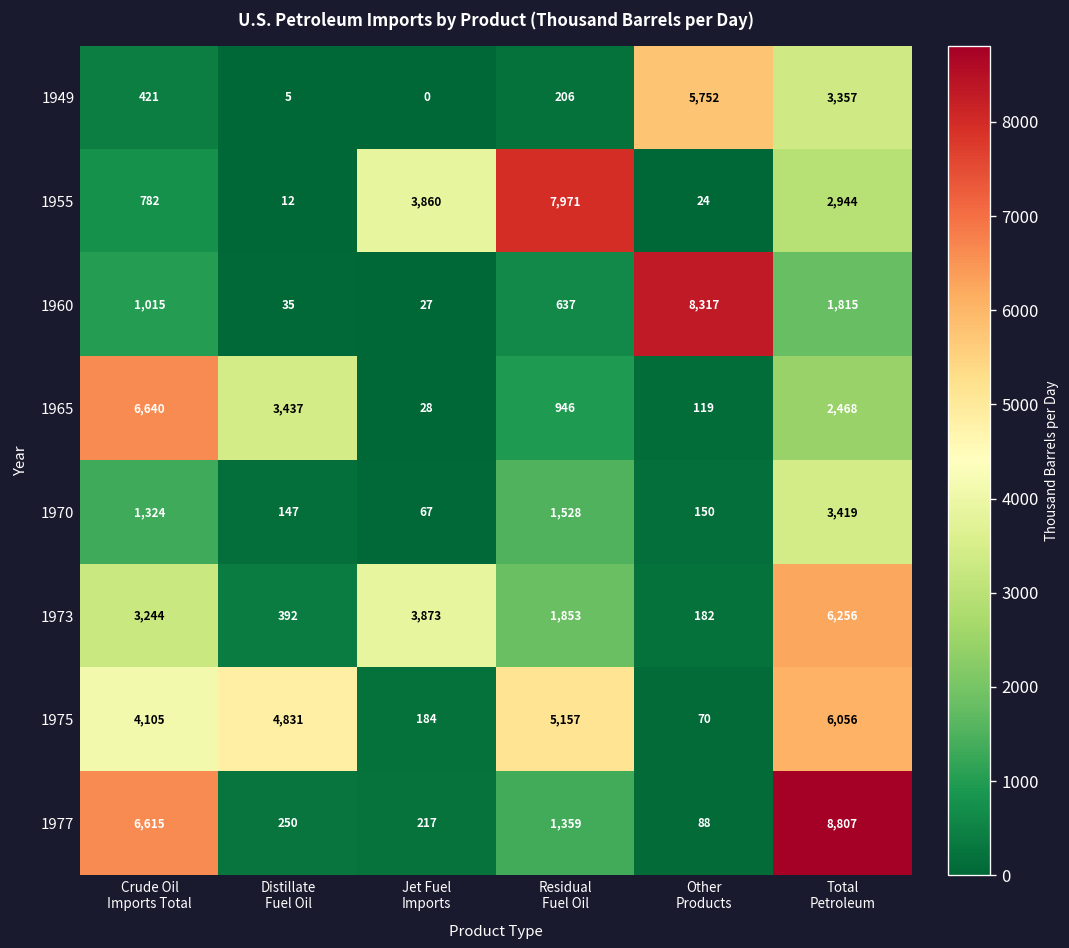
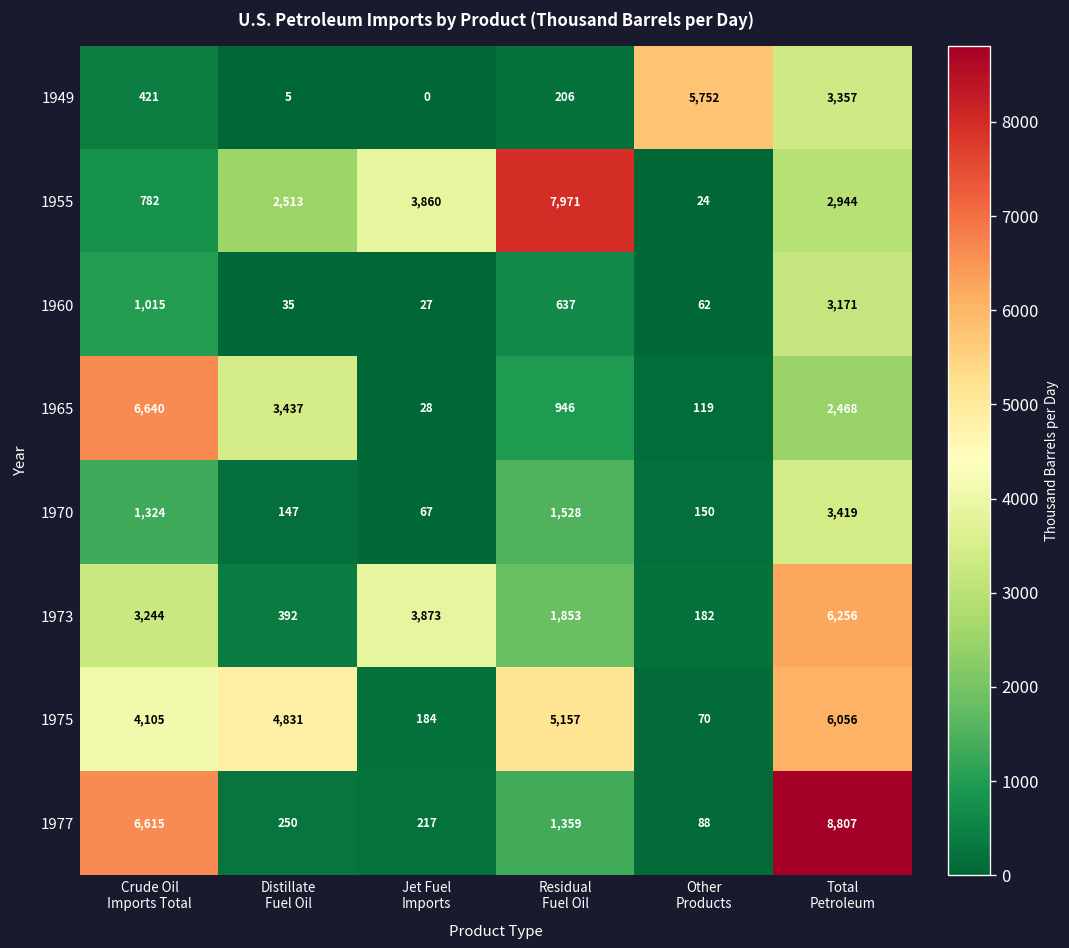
  {
    "1949": {
      "Crude Oil Imports Total": "421",
      "Distillate Fuel Oil": "5",
      "Jet Fuel Imports": "0",
      "Residual Fuel Oil": "206",
      "Other Products": "5,752",
      "Total Petroleum": "3,357"
    },
    "1955": {
      "Crude Oil Imports Total": "782",
-     "Distillate Fuel Oil": "12",
+     "Distillate Fuel Oil": "2,513",
      "Jet Fuel Imports": "3,860",
      "Residual Fuel Oil": "7,971",
      "Other Products": "24",
      "Total Petroleum": "2,944"
    },
    "1960": {
      "Crude Oil Imports Total": "1,015",
      "Distillate Fuel Oil": "35",
      "Jet Fuel Imports": "27",
      "Residual Fuel Oil": "637",
-     "Other Products": "8,317",
-     "Total Petroleum": "1,815"
+     "Other Products": "62",
+     "Total Petroleum": "3,171"
    },
    "1965": {
      "Crude Oil Imports Total": "6,640",
      "Distillate Fuel Oil": "3,437",
      "Jet Fuel Imports": "28",
      "Residual Fuel Oil": "946",
      "Other Products": "119",
      "Total Petroleum": "2,468"
    },
    "1970": {
      "Crude Oil Imports Total": "1,324",
      "Distillate Fuel Oil": "147",
      "Jet Fuel Imports": "67",
      "Residual Fuel Oil": "1,528",
      "Other Products": "150",
      "Total Petroleum": "3,419"
    },
    "1973": {
      "Crude Oil Imports Total": "3,244",
      "Distillate Fuel Oil": "392",
      "Jet Fuel Imports": "3,873",
      "Residual Fuel Oil": "1,853",
      "Other Products": "182",
      "Total Petroleum": "6,256"
    },
    "1975": {
      "Crude Oil Imports Total": "4,105",
      "Distillate Fuel Oil": "4,831",
      "Jet Fuel Imports": "184",
      "Residual Fuel Oil": "5,157",
      "Other Products": "70",
      "Total Petroleum": "6,056"
    },
    "1977": {
      "Crude Oil Imports Total": "6,615",
      "Distillate Fuel Oil": "250",
      "Jet Fuel Imports": "217",
      "Residual Fuel Oil": "1,359",
      "Other Products": "88",
      "Total Petroleum": "8,807"
    }
  }
